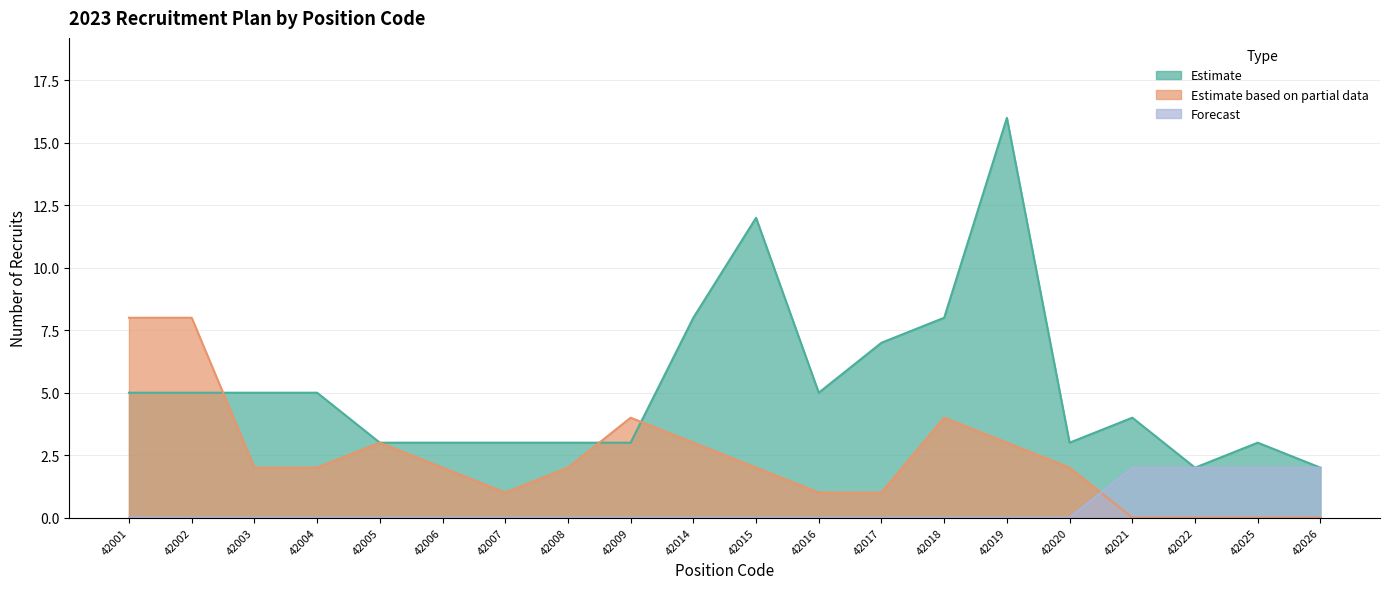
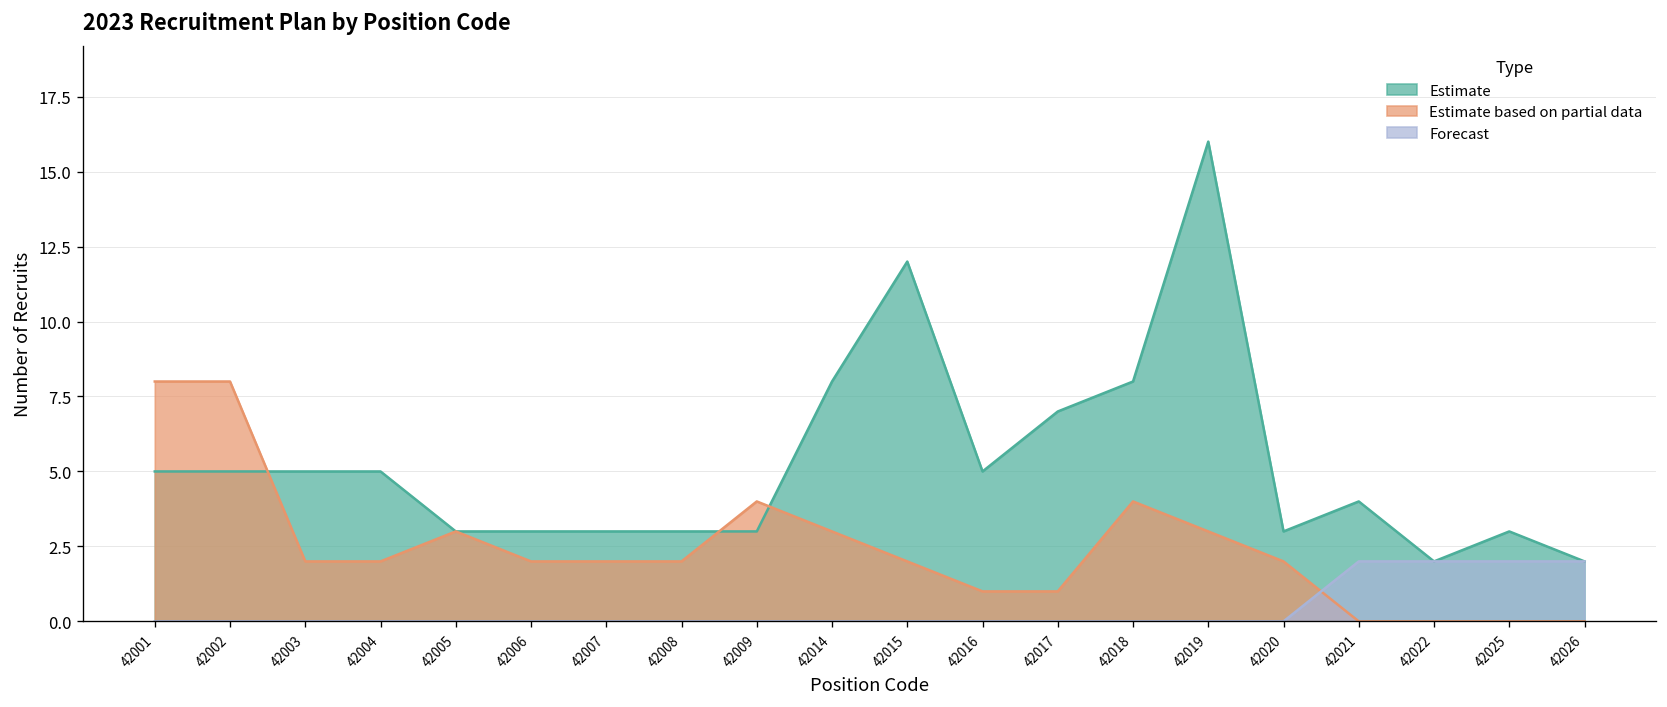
  {
    "Estimate": {
      "42001": 5,
      "42002": 5,
      "42003": 5,
      "42004": 5,
      "42006": 3,
      "42007": 3,
      "42008": 3,
      "42009": 3,
      "42014": 8,
      "42015": 12,
      "42016": 5,
      "42017": 7,
      "42018": 8,
      "42019": 16,
      "42020": 3,
      "42021": 4,
      "42025": 3
    },
    "Estimate based on partial data": {
      "42001": 8,
      "42002": 8,
      "42003": 2,
      "42004": 2,
      "42006": 2,
-     "42007": 1,
+     "42007": 2,
      "42008": 2,
      "42009": 4,
      "42014": 3,
      "42015": 2,
      "42016": 1,
      "42017": 1,
      "42018": 4,
      "42019": 3,
      "42020": 2,
      "42021": 0,
      "42022": 0,
      "42025": 0,
      "42026": 0
    },
    "Forecast": {
      "42001": 0,
      "42002": 0,
      "42003": 0,
      "42004": 0,
      "42005": 0,
      "42006": 0,
      "42007": 0,
      "42008": 0,
      "42009": 0,
      "42014": 0,
      "42015": 0,
      "42016": 0,
      "42017": 0,
      "42018": 0,
      "42019": 0,
      "42020": 0,
      "42021": 2,
      "42025": 2
    }
  }
